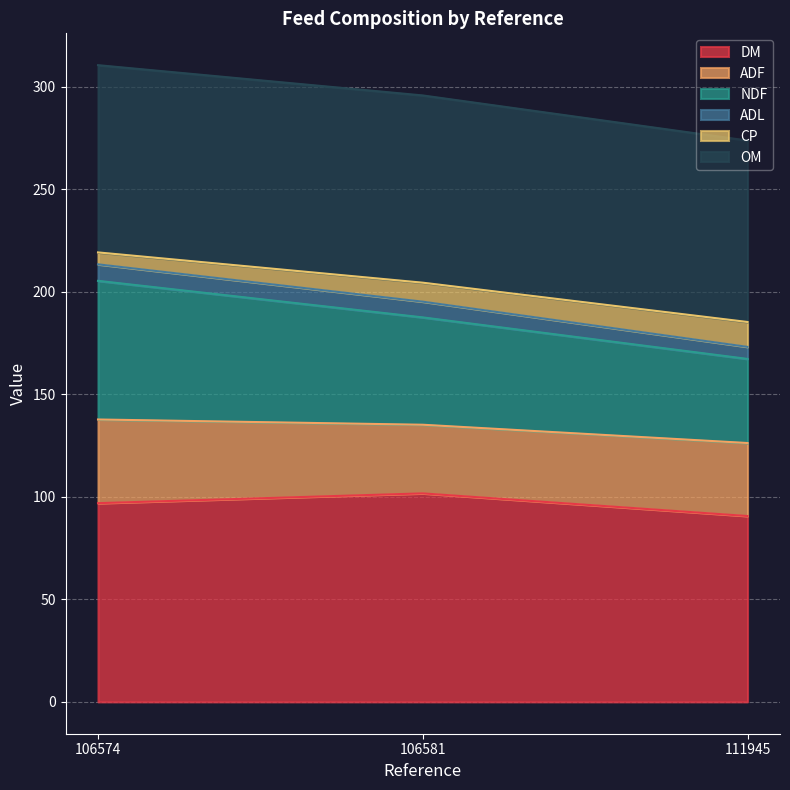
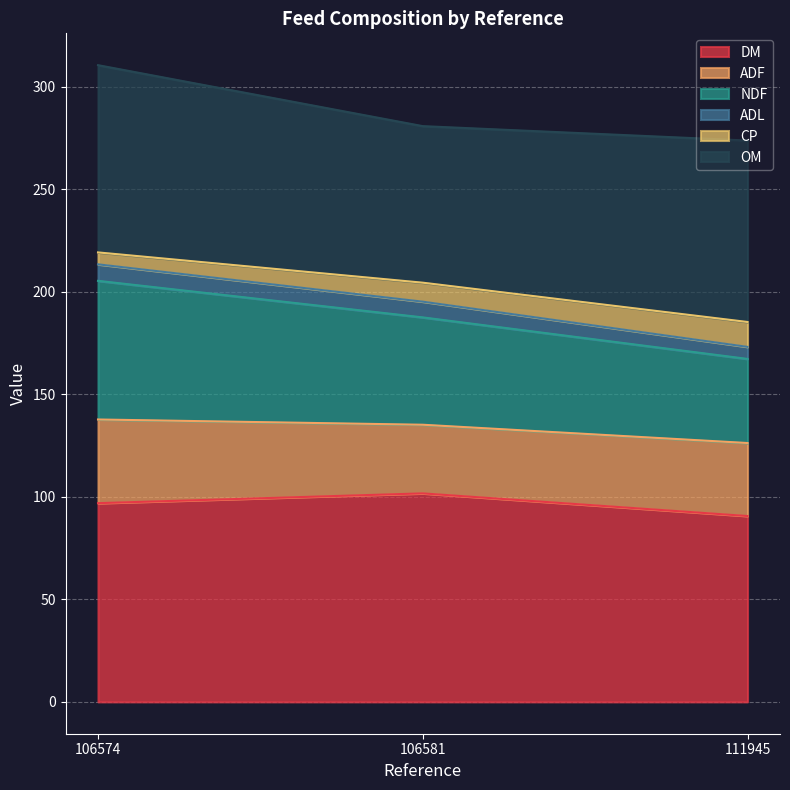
  {
    "DM": {
      "106574": 97,
      "106581": 102,
      "111945": 91
    },
    "OM": {
      "106574": 91,
-     "106581": 91
+     "106581": 76
    }
  }
